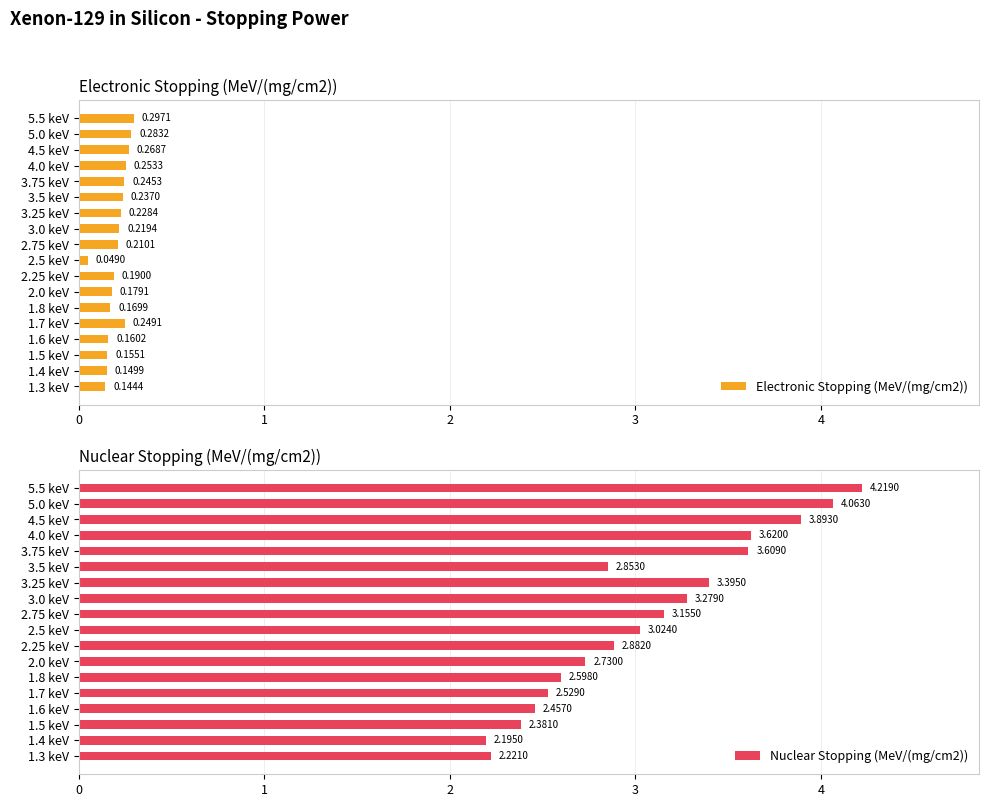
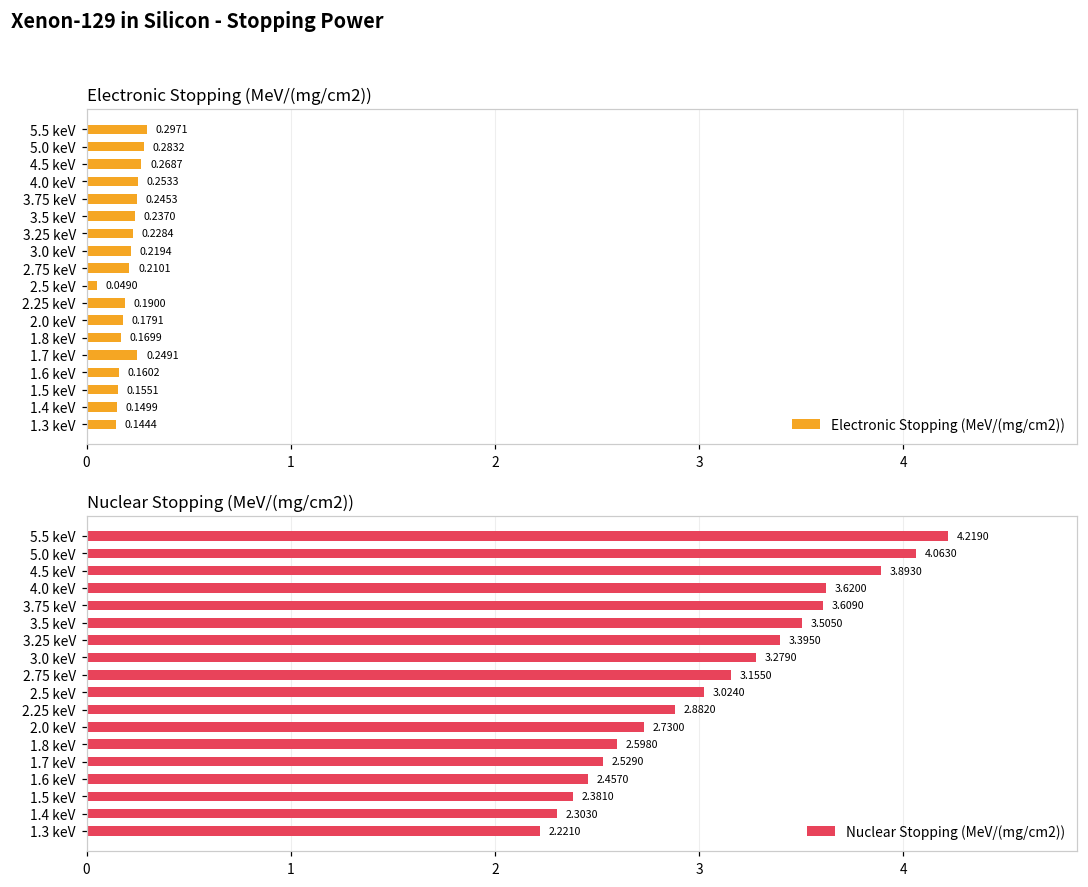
  {
    "Electronic Stopping (MeV/(mg/cm2))": {
      "5.5 keV": 0.2971,
      "5.0 keV": 0.2832,
      "4.5 keV": 0.2687,
      "4.0 keV": 0.2533,
      "3.75 keV": 0.2453,
      "3.5 keV": 0.2370,
      "3.25 keV": 0.2284,
      "3.0 keV": 0.2194,
      "2.75 keV": 0.2101,
      "2.5 keV": 0.0490,
      "2.25 keV": 0.1900,
      "2.0 keV": 0.1791,
      "1.8 keV": 0.1699,
      "1.7 keV": 0.2491,
      "1.6 keV": 0.1602,
      "1.5 keV": 0.1551,
      "1.4 keV": 0.1499,
      "1.3 keV": 0.1444
    },
    "Nuclear Stopping (MeV/(mg/cm2))": {
      "5.5 keV": 4.2190,
      "5.0 keV": 4.0630,
      "4.5 keV": 3.8930,
      "4.0 keV": 3.6200,
      "3.75 keV": 3.6090,
-     "3.5 keV": 2.8530,
+     "3.5 keV": 3.5050,
      "3.25 keV": 3.3950,
      "3.0 keV": 3.2790,
      "2.75 keV": 3.1550,
      "2.5 keV": 3.0240,
      "2.25 keV": 2.8820,
      "2.0 keV": 2.7300,
      "1.8 keV": 2.5980,
      "1.7 keV": 2.5290,
      "1.6 keV": 2.4570,
      "1.5 keV": 2.3810,
-     "1.4 keV": 2.1950,
+     "1.4 keV": 2.3030,
      "1.3 keV": 2.2210
    }
  }
